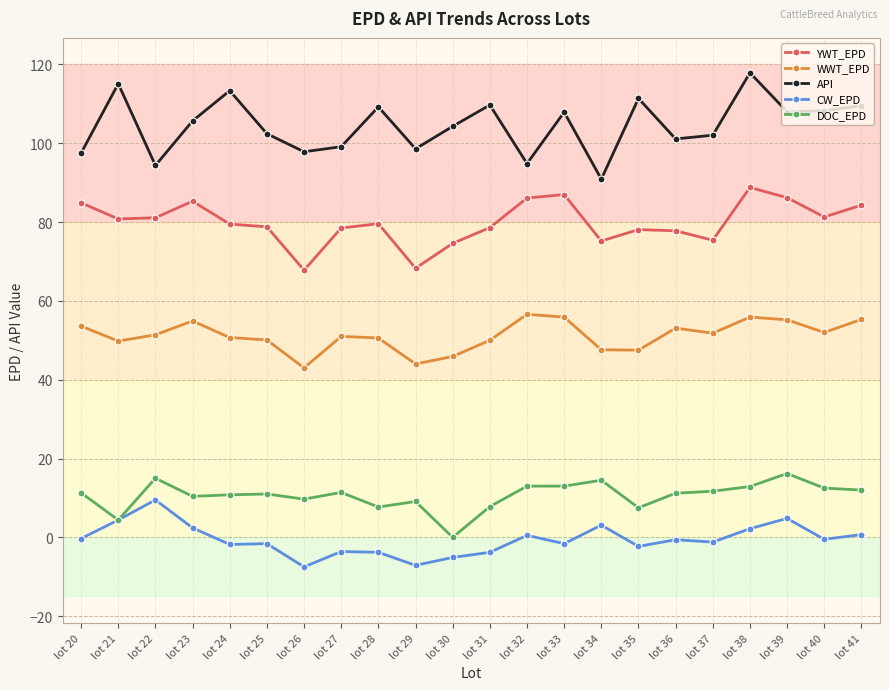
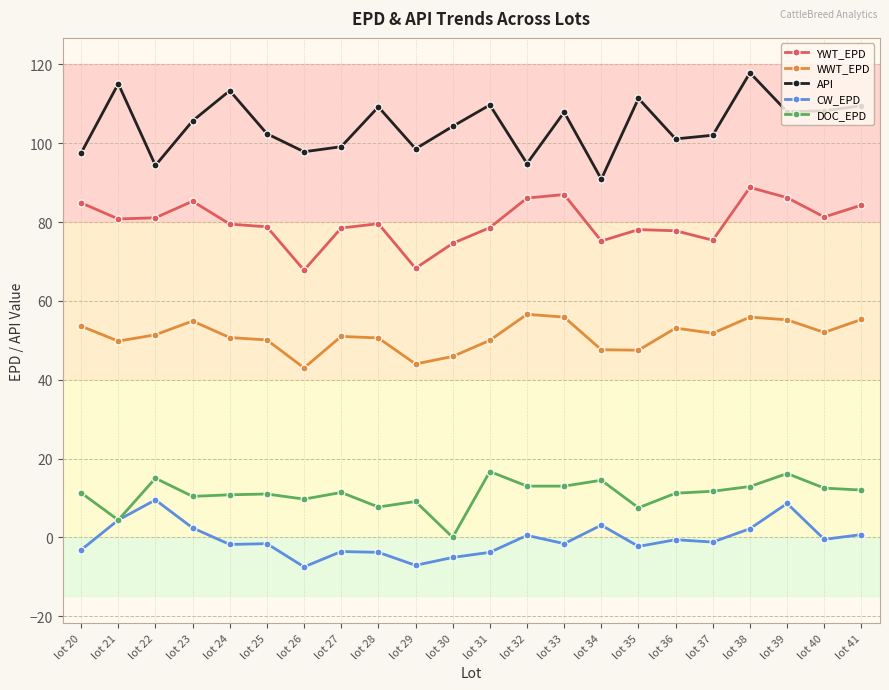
  {
    "API": {
      "lot 20": 98,
      "lot 21": 115,
      "lot 22": 94,
      "lot 23": 106,
      "lot 24": 113,
      "lot 25": 102,
      "lot 26": 98,
      "lot 27": 99,
      "lot 28": 109,
      "lot 29": 99,
      "lot 30": 104,
      "lot 31": 110,
      "lot 32": 95,
      "lot 33": 108,
      "lot 34": 91,
      "lot 35": 111,
      "lot 36": 101,
      "lot 37": 102,
      "lot 38": 118
    },
    "CW_EPD": {
-     "lot 20": 0,
+     "lot 20": -3,
      "lot 22": 10,
      "lot 23": 2,
      "lot 24": -2,
      "lot 25": -2,
      "lot 26": -8,
      "lot 27": -4,
      "lot 28": -4,
      "lot 29": -7,
      "lot 30": -5,
      "lot 31": -4,
      "lot 32": 1,
      "lot 33": -2,
      "lot 34": 3,
      "lot 35": -2,
      "lot 36": -1,
      "lot 37": -1,
      "lot 38": 2,
-     "lot 39": 5,
+     "lot 39": 9,
      "lot 40": -1,
      "lot 41": 1
    },
    "DOC_EPD": {
      "lot 20": 11,
      "lot 22": 15,
      "lot 23": 10,
      "lot 24": 11,
      "lot 25": 11,
      "lot 26": 10,
      "lot 27": 11,
      "lot 28": 8,
      "lot 29": 9,
      "lot 30": 0,
-     "lot 31": 8,
+     "lot 31": 17,
      "lot 32": 13,
      "lot 33": 13,
      "lot 34": 15,
      "lot 35": 8,
      "lot 36": 11,
      "lot 37": 12,
      "lot 38": 13,
      "lot 39": 16,
      "lot 40": 13,
      "lot 41": 12
    }
  }
